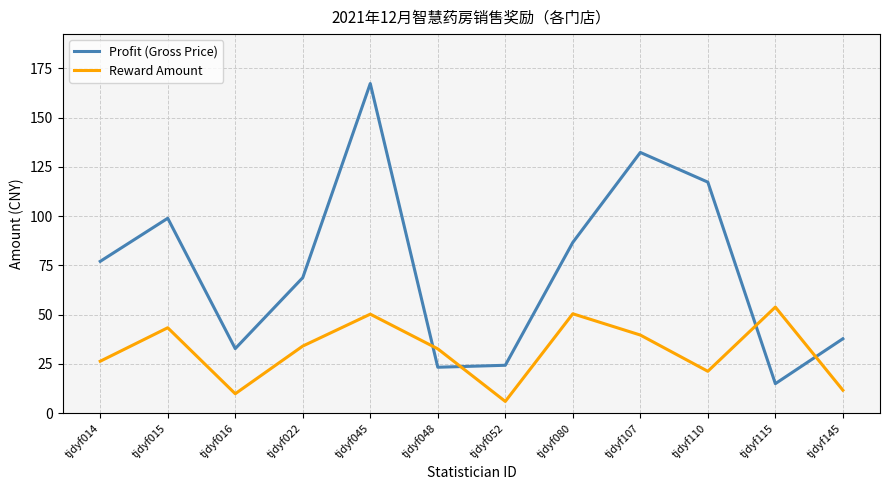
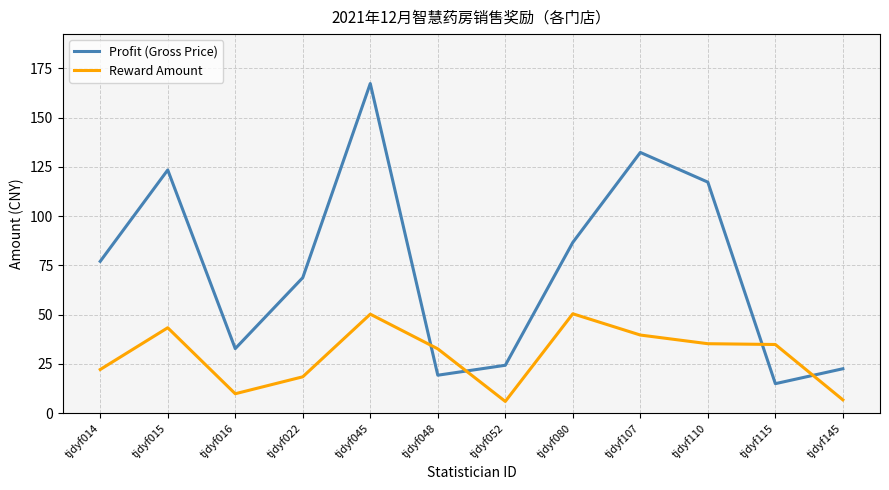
  {
    "Profit (Gross Price)": {
      "tjdyf014": 77,
-     "tjdyf015": 99,
+     "tjdyf015": 123,
      "tjdyf016": 33,
      "tjdyf022": 69,
      "tjdyf045": 167,
-     "tjdyf048": 23,
+     "tjdyf048": 19,
      "tjdyf052": 24,
      "tjdyf080": 87,
      "tjdyf107": 132,
      "tjdyf110": 117,
      "tjdyf115": 15,
-     "tjdyf145": 38
+     "tjdyf145": 22
    },
    "Reward Amount": {
-     "tjdyf014": 26,
+     "tjdyf014": 22,
      "tjdyf015": 43,
      "tjdyf016": 10,
-     "tjdyf022": 34,
+     "tjdyf022": 18,
      "tjdyf045": 50,
      "tjdyf048": 33,
      "tjdyf052": 6,
      "tjdyf080": 50,
      "tjdyf107": 40,
-     "tjdyf110": 21,
-     "tjdyf115": 54,
-     "tjdyf145": 12
+     "tjdyf110": 35,
+     "tjdyf115": 35,
+     "tjdyf145": 7
    }
  }
